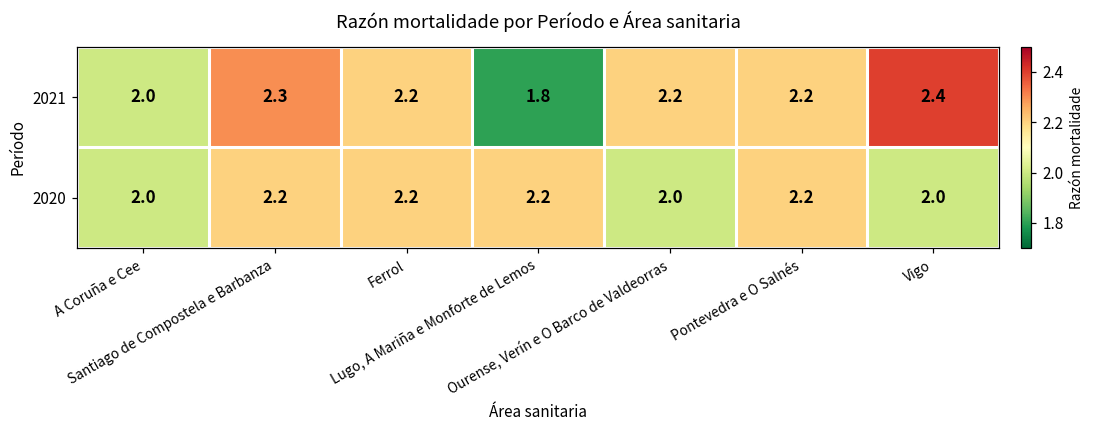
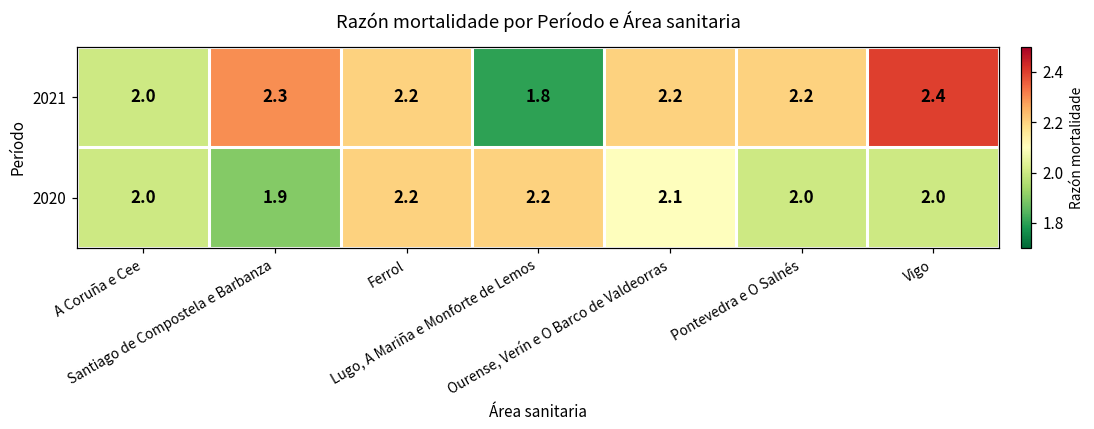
  {
    "2021": {
      "A Coruña e Cee": 2.0,
      "Santiago de Compostela e Barbanza": 2.3,
      "Ferrol": 2.2,
      "Lugo, A Mariña e Monforte de Lemos": 1.8,
      "Ourense, Verín e O Barco de Valdeorras": 2.2,
      "Pontevedra e O Salnés": 2.2,
      "Vigo": 2.4
    },
    "2020": {
      "A Coruña e Cee": 2.0,
-     "Santiago de Compostela e Barbanza": 2.2,
+     "Santiago de Compostela e Barbanza": 1.9,
      "Ferrol": 2.2,
      "Lugo, A Mariña e Monforte de Lemos": 2.2,
-     "Ourense, Verín e O Barco de Valdeorras": 2.0,
-     "Pontevedra e O Salnés": 2.2,
+     "Ourense, Verín e O Barco de Valdeorras": 2.1,
+     "Pontevedra e O Salnés": 2.0,
      "Vigo": 2.0
    }
  }
